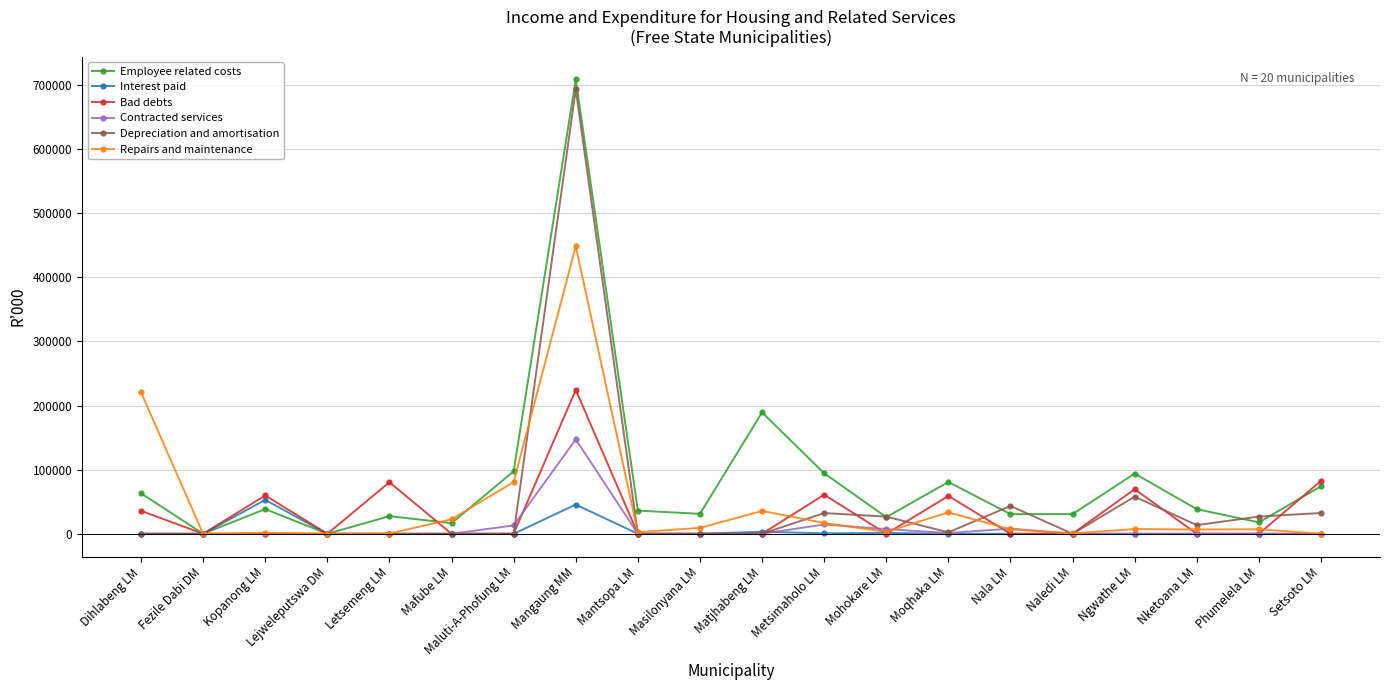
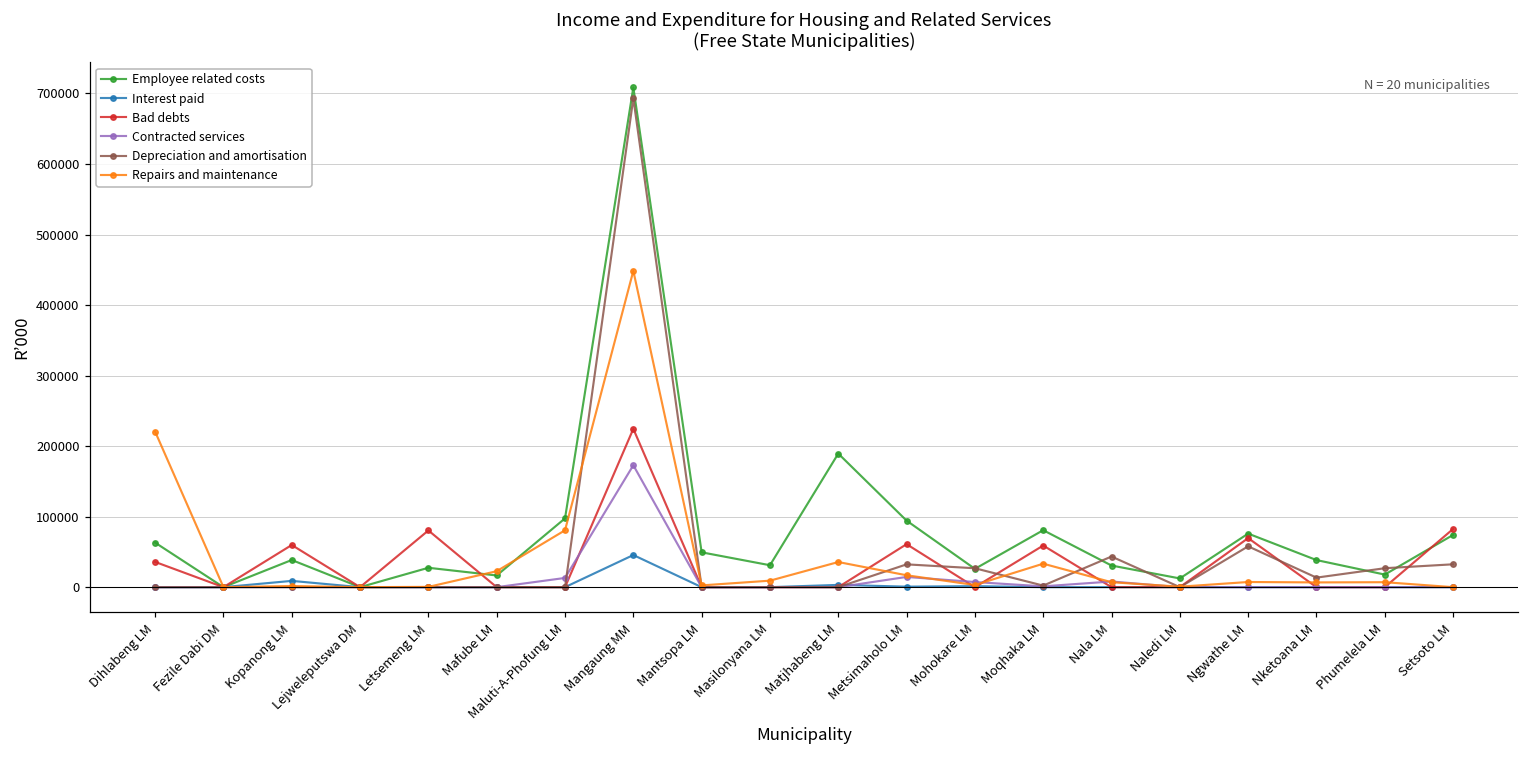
  {
    "Employee related costs": {
      "Dihlabeng LM": 60000,
      "Kopanong LM": 40000,
      "Letsemeng LM": 30000,
      "Mafube LM": 20000,
      "Maluti-A-Phofung LM": 100000,
      "Mangaung MM": 710000,
-     "Mantsopa LM": 40000,
+     "Mantsopa LM": 50000,
      "Masilonyana LM": 30000,
      "Matjhabeng LM": 190000,
      "Metsimaholo LM": 90000,
      "Moqhaka LM": 80000,
      "Nala LM": 30000,
-     "Naledi LM": 30000,
-     "Ngwathe LM": 90000,
+     "Naledi LM": 10000,
+     "Ngwathe LM": 80000,
      "Nketoana LM": 40000,
      "Phumelela LM": 20000,
      "Setsoto LM": 70000
    },
    "Interest paid": {
-     "Kopanong LM": 50000,
+     "Kopanong LM": 10000,
      "Mangaung MM": 50000,
      "Metsimaholo LM": 0
    },
    "Bad debts": {
      "Dihlabeng LM": 40000,
      "Kopanong LM": 60000,
      "Letsemeng LM": 80000,
      "Mangaung MM": 220000,
      "Metsimaholo LM": 60000,
      "Moqhaka LM": 60000,
      "Ngwathe LM": 70000,
      "Setsoto LM": 80000
    },
    "Contracted services": {
      "Maluti-A-Phofung LM": 10000,
-     "Mangaung MM": 150000,
+     "Mangaung MM": 170000,
      "Mohokare LM": 10000
    },
    "Depreciation and amortisation": {
      "Mangaung MM": 690000,
      "Metsimaholo LM": 30000,
      "Nala LM": 40000,
      "Ngwathe LM": 60000,
      "Nketoana LM": 10000,
      "Phumelela LM": 30000,
      "Setsoto LM": 30000
    },
    "Repairs and maintenance": {
      "Dihlabeng LM": 220000,
      "Mafube LM": 20000,
      "Maluti-A-Phofung LM": 80000,
      "Mangaung MM": 450000,
      "Masilonyana LM": 10000,
      "Matjhabeng LM": 40000,
      "Moqhaka LM": 30000,
      "Ngwathe LM": 10000,
      "Nketoana LM": 10000,
      "Phumelela LM": 10000
    }
  }
